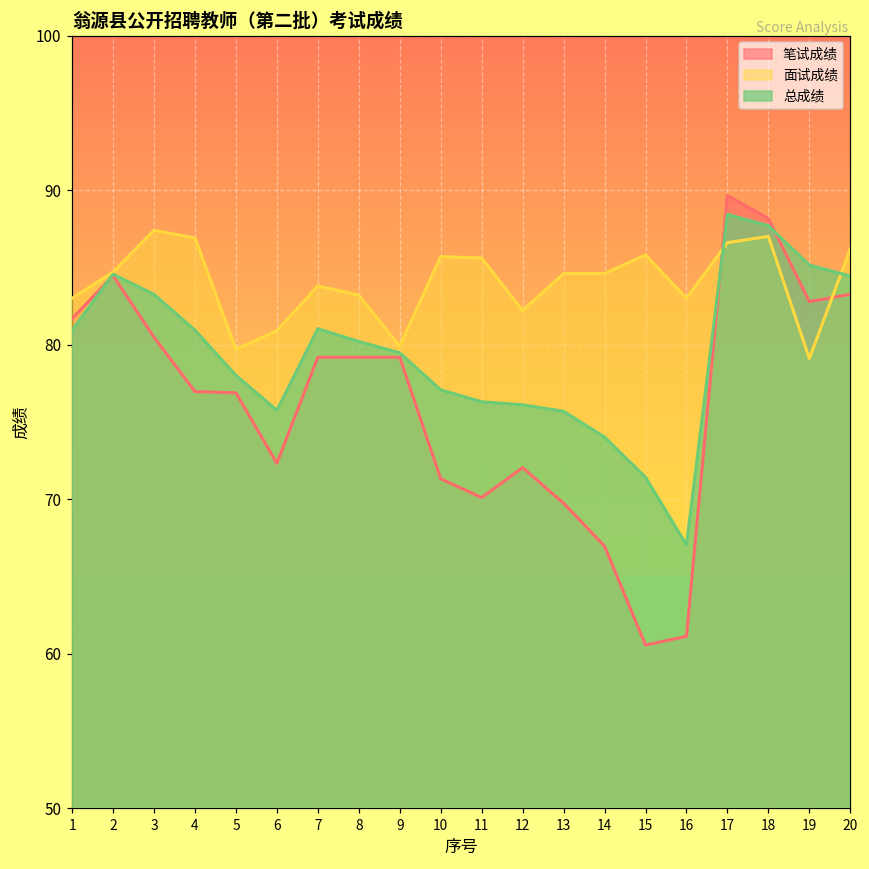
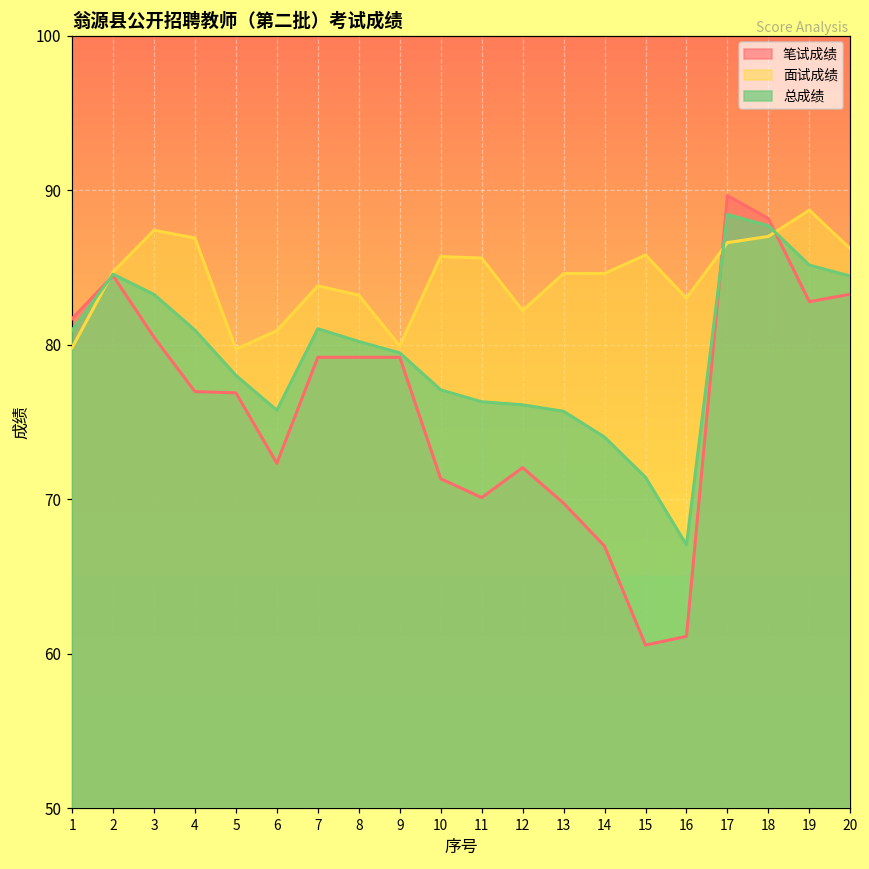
  {
    "笔试成绩": {
      "1": 81.7,
      "3": 80.5,
      "4": 77.0,
      "5": 76.9,
      "6": 72.3,
      "7": 79.2,
      "8": 79.2,
      "9": 79.2,
      "10": 71.3,
      "11": 70.1,
      "12": 72.0,
      "13": 69.7,
      "14": 67.0,
      "17": 89.6,
      "18": 88.2,
      "19": 82.8,
      "20": 83.3
    },
    "面试成绩": {
-     "1": 83.0,
+     "1": 79.8,
      "3": 87.4,
      "4": 86.9,
      "5": 79.7,
      "6": 80.9,
      "7": 83.8,
      "8": 83.2,
      "9": 79.9,
      "10": 85.7,
      "11": 85.6,
      "12": 82.2,
      "13": 84.6,
      "14": 84.6,
      "15": 85.8,
      "16": 83.0,
      "17": 86.6,
      "18": 87.0,
-     "19": 79.1,
+     "19": 88.7,
      "20": 86.2
    },
    "总成绩": {
      "1": 80.9,
      "3": 83.2,
      "4": 80.9,
      "5": 78.0,
      "6": 75.8,
      "7": 81.0,
      "8": 80.2,
      "9": 79.5,
      "10": 77.1,
      "11": 76.3,
      "12": 76.1,
      "13": 75.7,
      "14": 74.0,
      "15": 71.4,
      "16": 67.0,
      "17": 88.4,
      "18": 87.7,
      "19": 85.1,
      "20": 84.4
    }
  }
